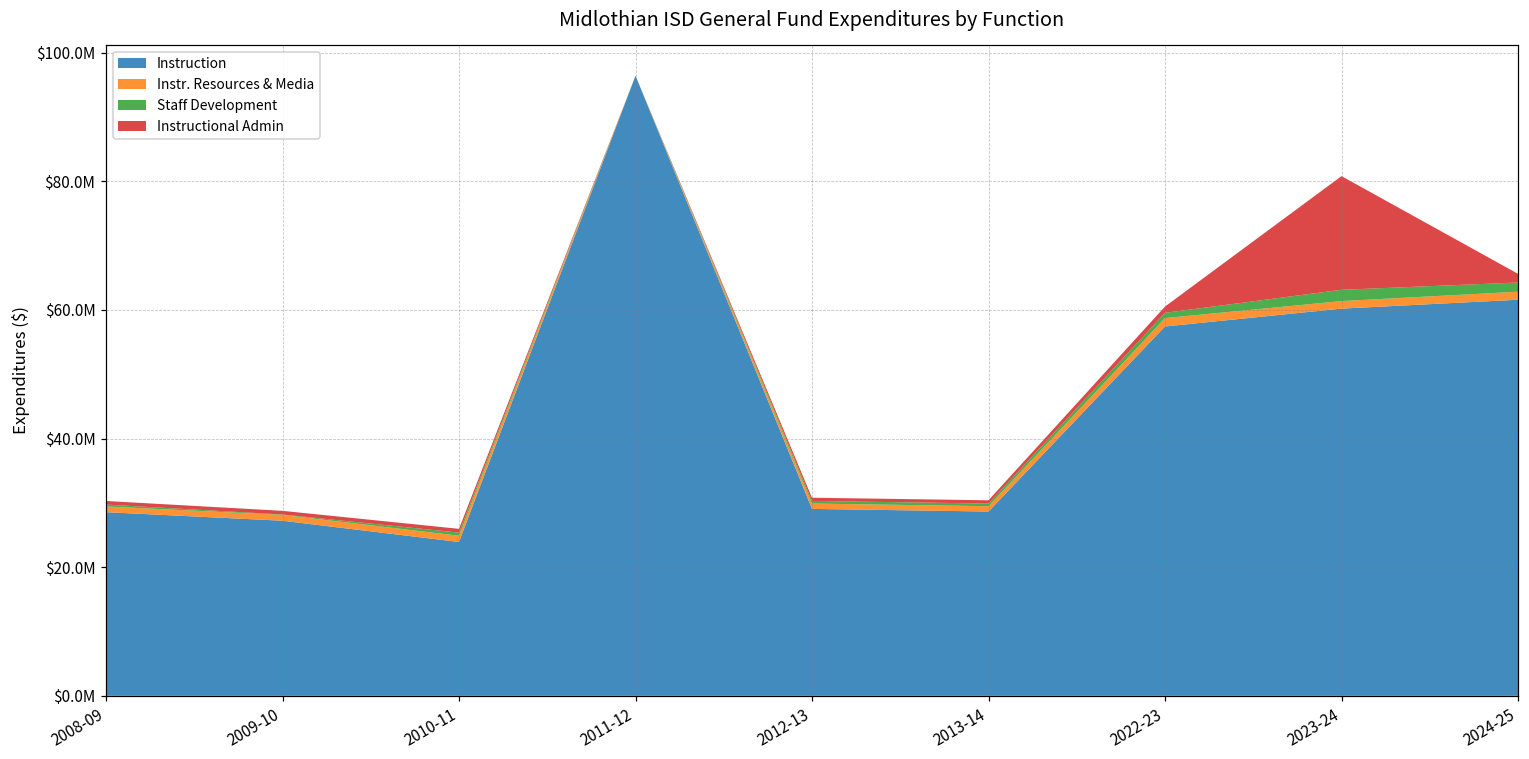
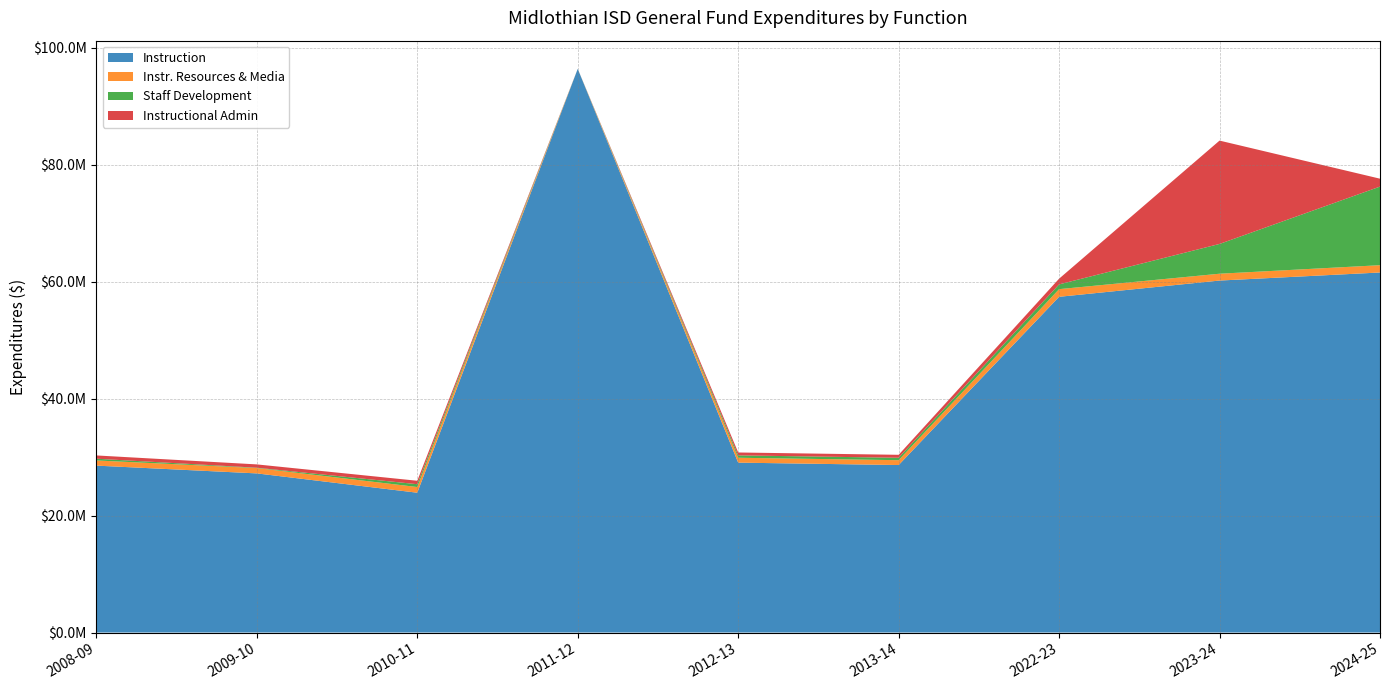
  {
    "Instruction": {
      "2008-09": "$29000000",
      "2009-10": "$27000000",
      "2010-11": "$24000000",
      "2012-13": "$29000000",
      "2013-14": "$29000000",
      "2022-23": "$57000000",
      "2023-24": "$60000000",
      "2024-25": "$62000000"
    },
    "Instr. Resources & Media": {
      "2010-11": "$1000000",
      "2022-23": "$1000000",
      "2023-24": "$1000000",
      "2024-25": "$1000000"
    },
    "Staff Development": {
      "2010-11": "$0",
      "2022-23": "$1000000",
-     "2023-24": "$2000000",
-     "2024-25": "$1000000"
+     "2023-24": "$5000000",
+     "2024-25": "$13000000"
    },
    "Instructional Admin": {
      "2008-09": "$1000000",
      "2009-10": "$1000000",
      "2010-11": "$1000000",
      "2012-13": "$0",
      "2013-14": "$1000000",
      "2022-23": "$1000000",
      "2023-24": "$18000000",
      "2024-25": "$1000000"
    }
  }
